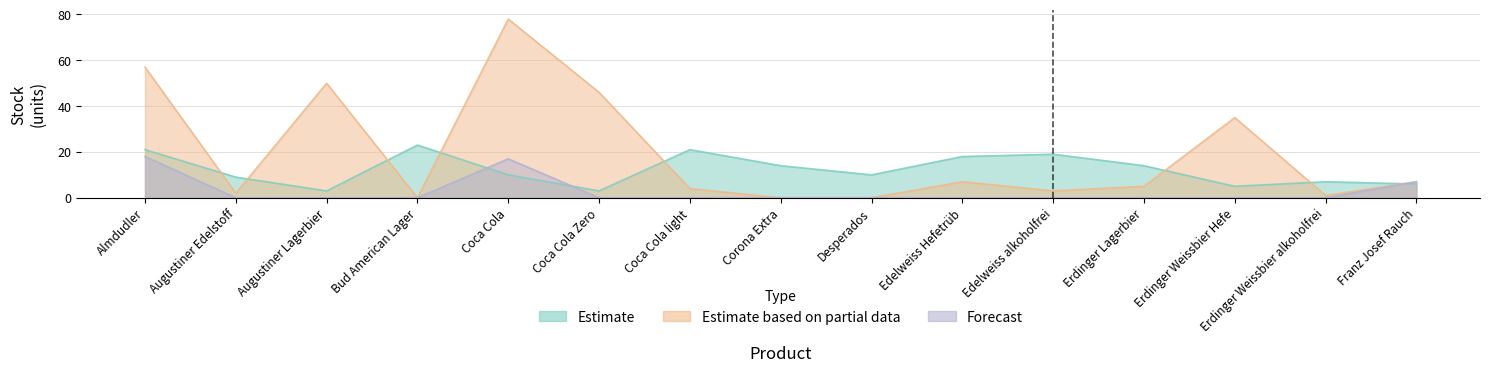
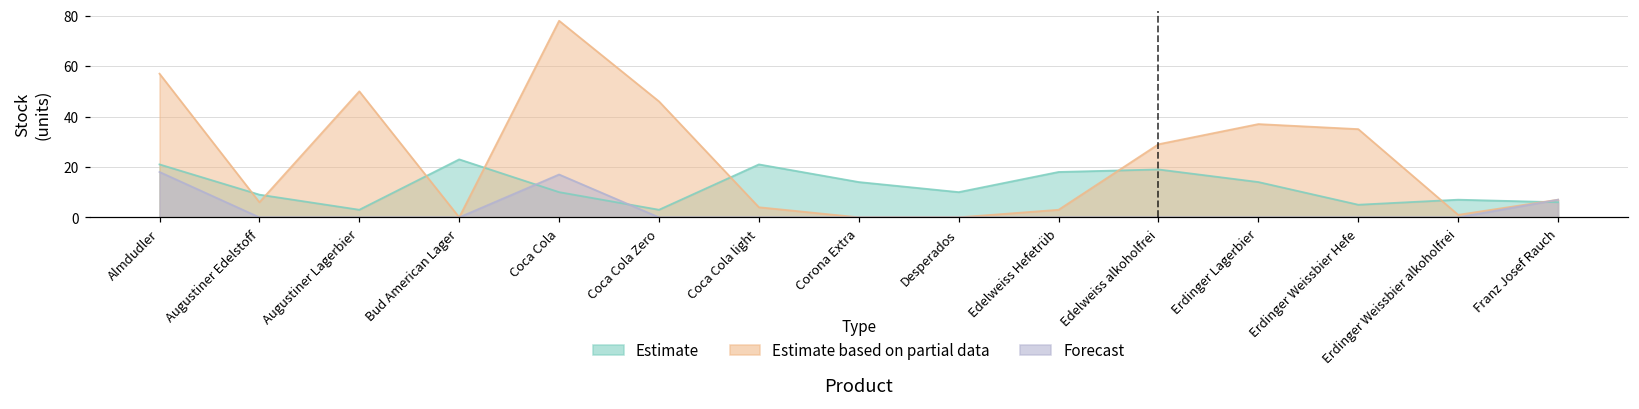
  {
    "Estimate based on partial data": {
      "Almdudler": 57,
-     "Augustiner Edelstoff": 2,
+     "Augustiner Edelstoff": 6,
      "Augustiner Lagerbier": 50,
      "Coca Cola": 78,
      "Coca Cola Zero": 46,
      "Coca Cola light": 4,
-     "Edelweiss Hefetrüb": 7,
-     "Edelweiss alkoholfrei": 3,
-     "Erdinger Lagerbier": 5,
+     "Edelweiss Hefetrüb": 3,
+     "Edelweiss alkoholfrei": 29,
+     "Erdinger Lagerbier": 37,
      "Erdinger Weissbier Hefe": 35
    }
  }
